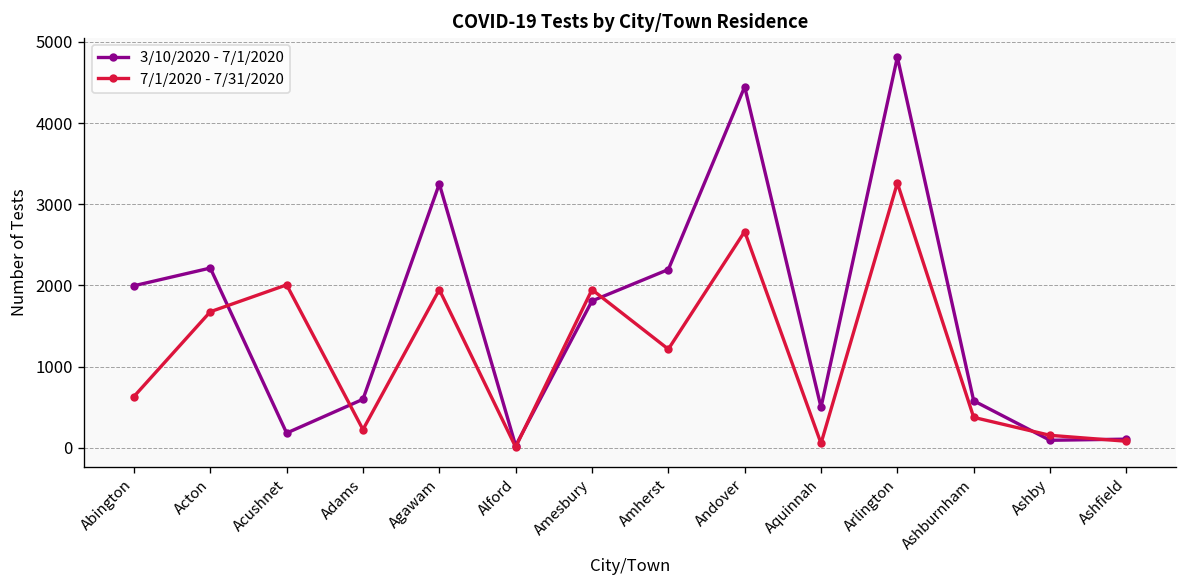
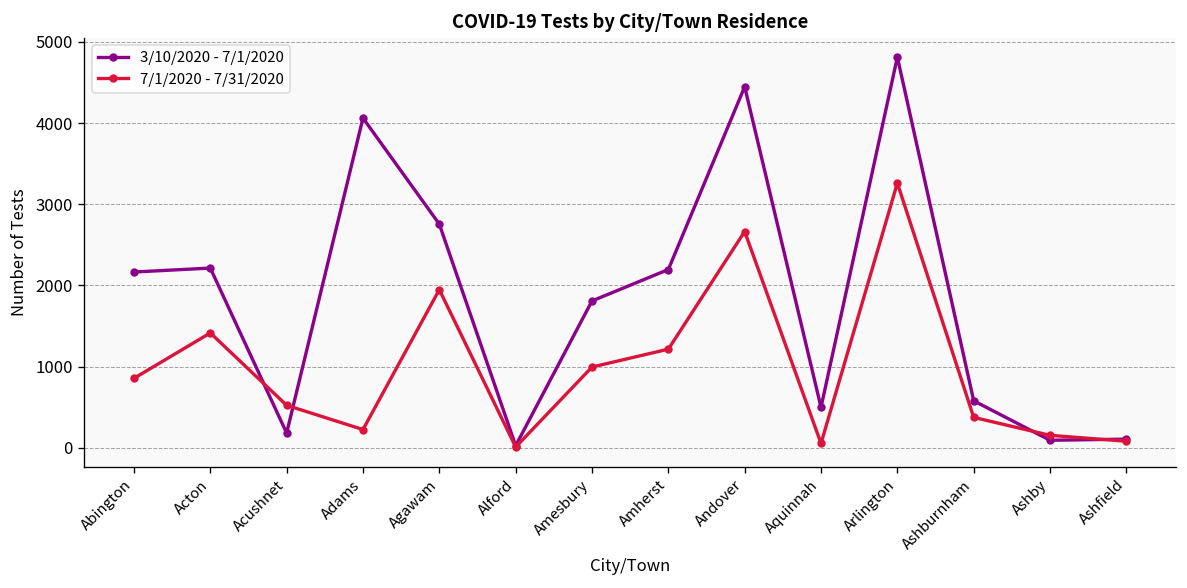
  {
    "3/10/2020 - 7/1/2020": {
-     "Abington": 2000,
+     "Abington": 2200,
      "Acton": 2200,
      "Acushnet": 200,
-     "Adams": 600,
-     "Agawam": 3300,
+     "Adams": 4100,
+     "Agawam": 2800,
      "Amesbury": 1800,
      "Amherst": 2200,
      "Andover": 4400,
      "Aquinnah": 500,
      "Arlington": 4800,
      "Ashburnham": 600,
      "Ashby": 100
    },
    "7/1/2020 - 7/31/2020": {
-     "Abington": 600,
-     "Acton": 1700,
-     "Acushnet": 2000,
+     "Abington": 900,
+     "Acton": 1400,
+     "Acushnet": 500,
      "Adams": 200,
      "Agawam": 1900,
-     "Amesbury": 1900,
+     "Amesbury": 1000,
      "Amherst": 1200,
      "Andover": 2700,
      "Aquinnah": 100,
      "Arlington": 3300,
      "Ashburnham": 400,
      "Ashby": 200
    }
  }
